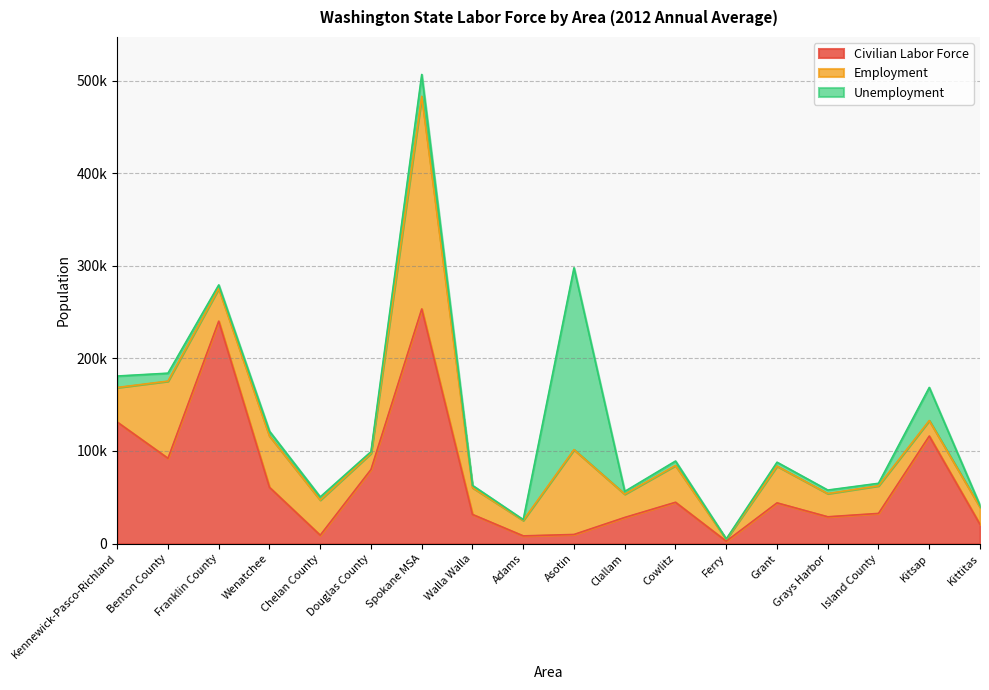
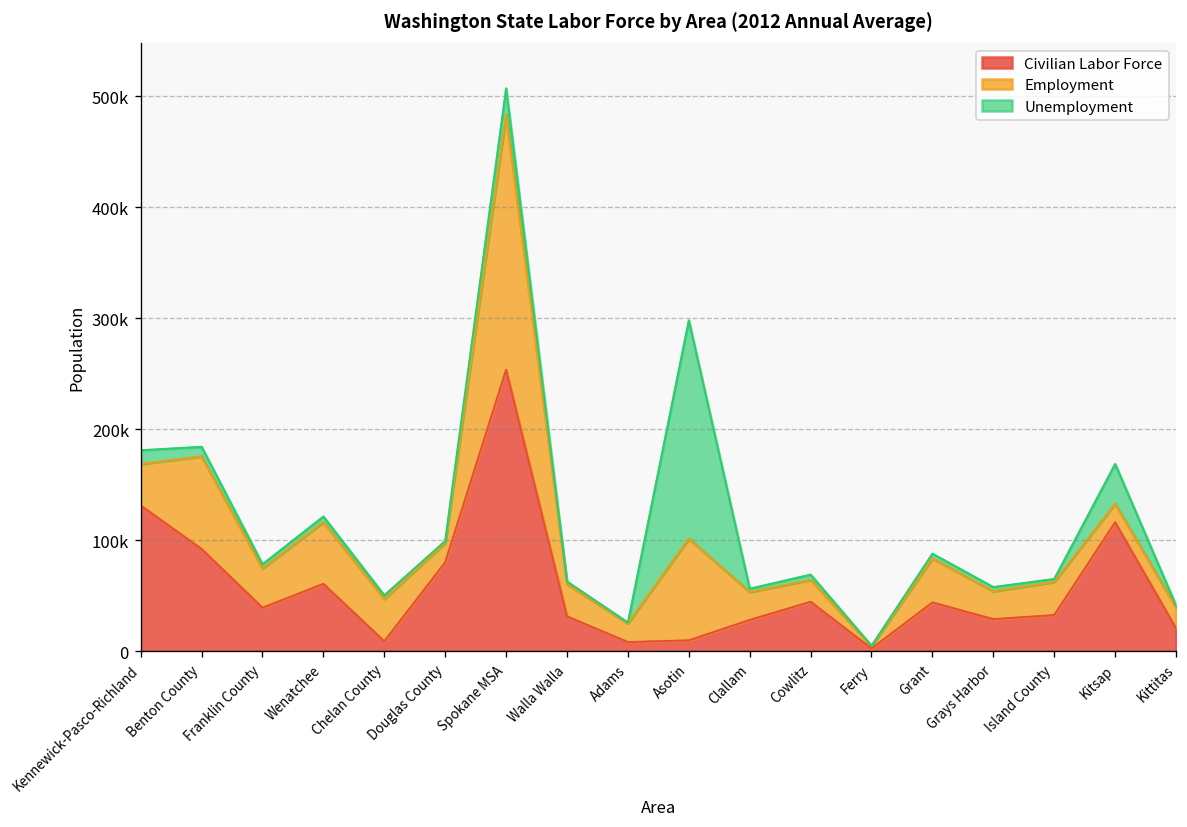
  {
    "Civilian Labor Force": {
      "Kennewick-Pasco-Richland": 130000,
      "Benton County": 90000,
-     "Franklin County": 240000,
+     "Franklin County": 40000,
      "Wenatchee": 60000,
      "Chelan County": 10000,
      "Douglas County": 80000,
      "Spokane MSA": 250000,
      "Walla Walla": 30000,
      "Adams": 10000,
      "Asotin": 10000,
      "Clallam": 30000,
      "Cowlitz": 40000,
      "Grant": 40000,
      "Grays Harbor": 30000,
      "Island County": 30000,
      "Kitsap": 120000,
      "Kittitas": 20000
    },
    "Employment": {
      "Kennewick-Pasco-Richland": 40000,
      "Benton County": 80000,
      "Franklin County": 40000,
      "Wenatchee": 60000,
      "Chelan County": 40000,
      "Spokane MSA": 230000,
      "Asotin": 90000,
      "Clallam": 30000,
-     "Cowlitz": 40000,
+     "Cowlitz": 20000,
      "Grant": 40000,
      "Grays Harbor": 30000,
      "Kitsap": 20000
    },
    "Unemployment": {
      "Kennewick-Pasco-Richland": 10000,
      "Benton County": 10000,
      "Franklin County": 0,
      "Wenatchee": 10000,
      "Chelan County": 0,
      "Spokane MSA": 20000,
      "Asotin": 200000,
      "Clallam": 0,
      "Cowlitz": 0,
      "Grant": 0,
      "Grays Harbor": 0,
      "Kitsap": 40000
    }
  }
